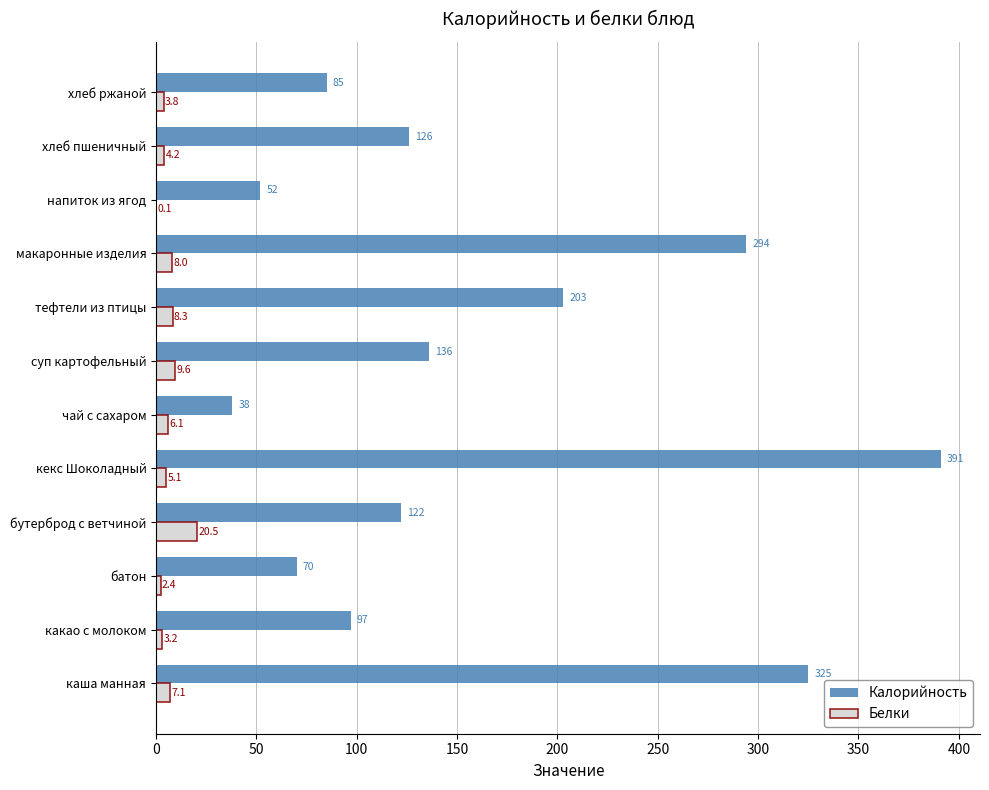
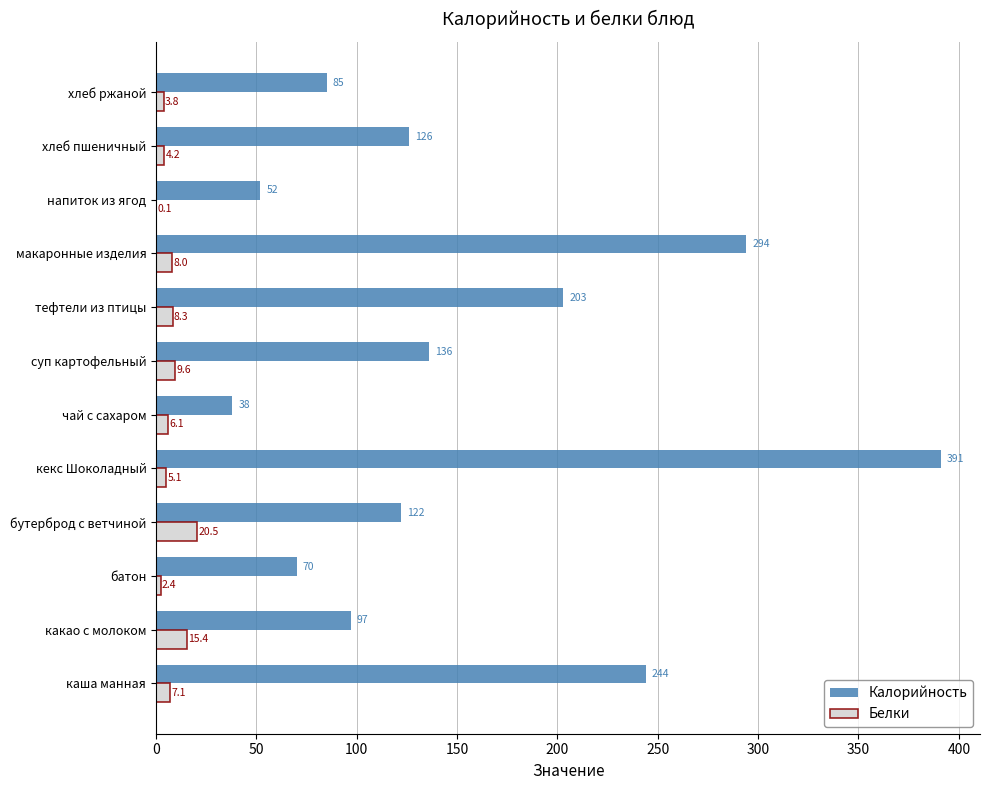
  {
    "Калорийность": {
      "хлеб ржаной": 85,
      "хлеб пшеничный": 126,
      "напиток из ягод": 52,
      "макаронные изделия": 294,
      "тефтели из птицы": 203,
      "суп картофельный": 136,
      "чай с сахаром": 38,
      "кекс Шоколадный": 391,
      "бутерброд с ветчиной": 122,
      "батон": 70,
      "какао с молоком": 97,
-     "каша манная": 325
+     "каша манная": 244
    },
    "Белки": {
      "хлеб ржаной": 3.8,
      "хлеб пшеничный": 4.2,
      "напиток из ягод": 0.1,
      "макаронные изделия": 8.0,
      "тефтели из птицы": 8.3,
      "суп картофельный": 9.6,
      "чай с сахаром": 6.1,
      "кекс Шоколадный": 5.1,
      "бутерброд с ветчиной": 20.5,
      "батон": 2.4,
-     "какао с молоком": 3.2,
+     "какао с молоком": 15.4,
      "каша манная": 7.1
    }
  }
